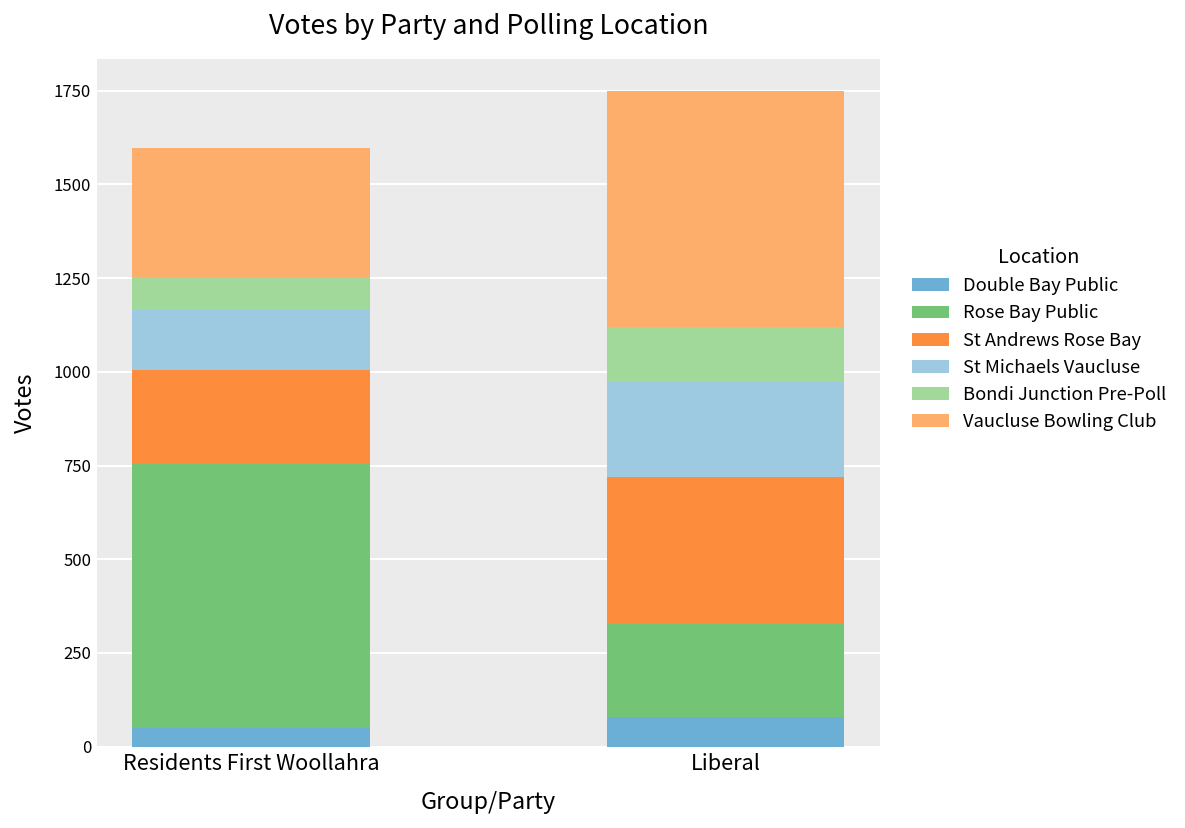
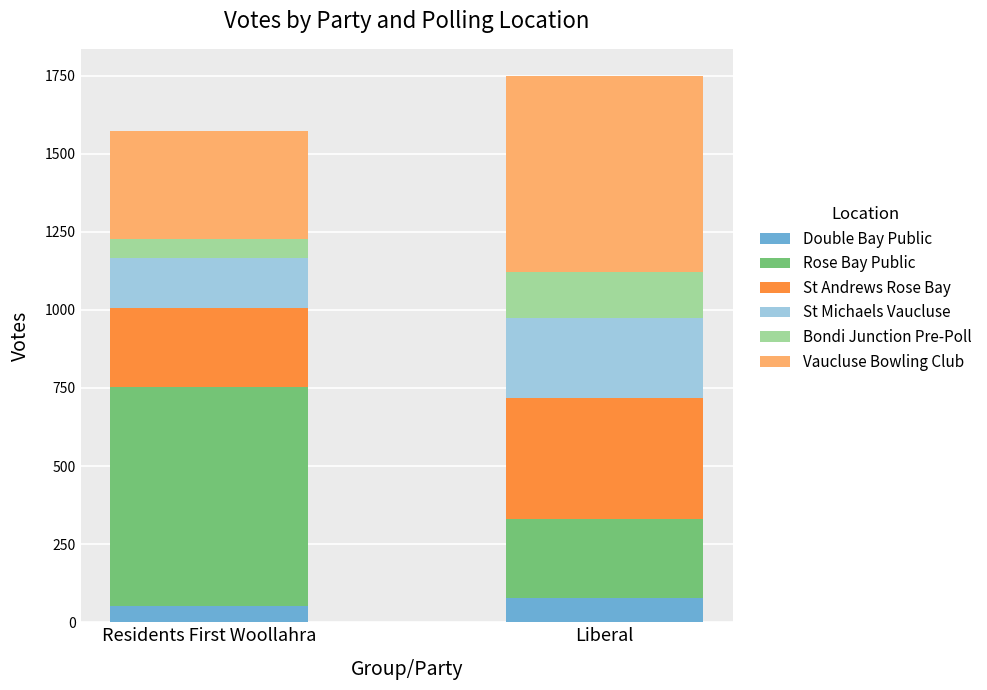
  {
    "Rose Bay Public": {
      "Residents First Woollahra": 700,
      "Liberal": 250
    },
    "Bondi Junction Pre-Poll": {
-     "Residents First Woollahra": 90,
+     "Residents First Woollahra": 60,
      "Liberal": 150
    }
  }
